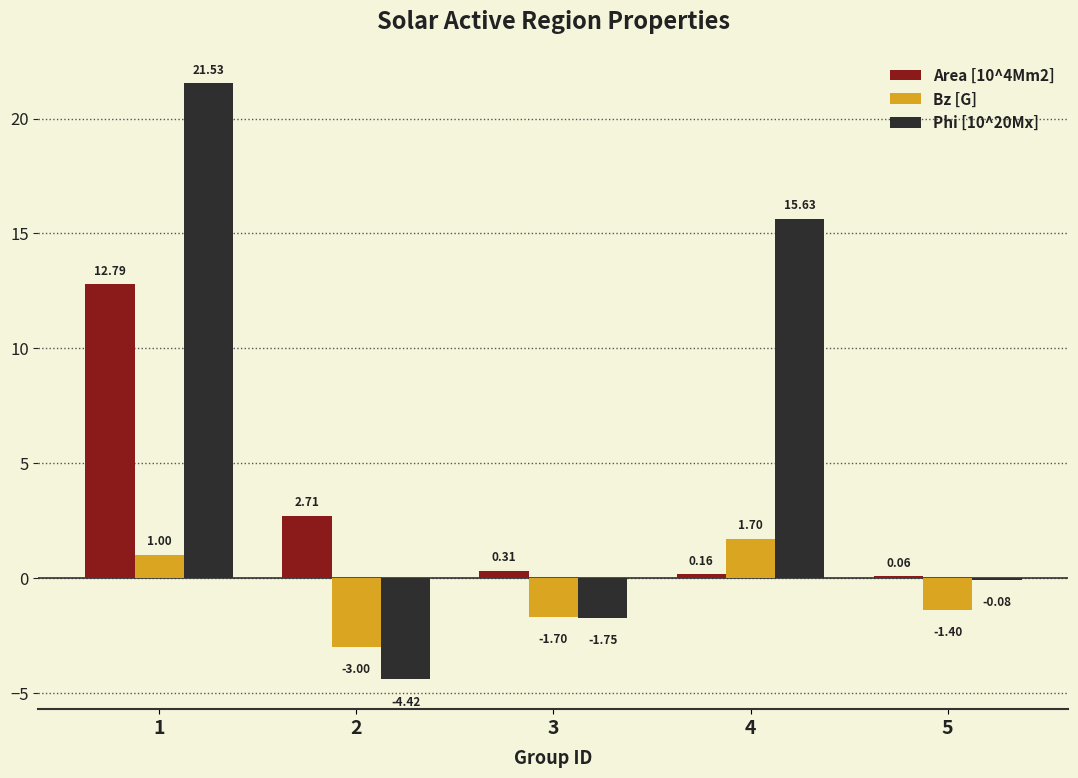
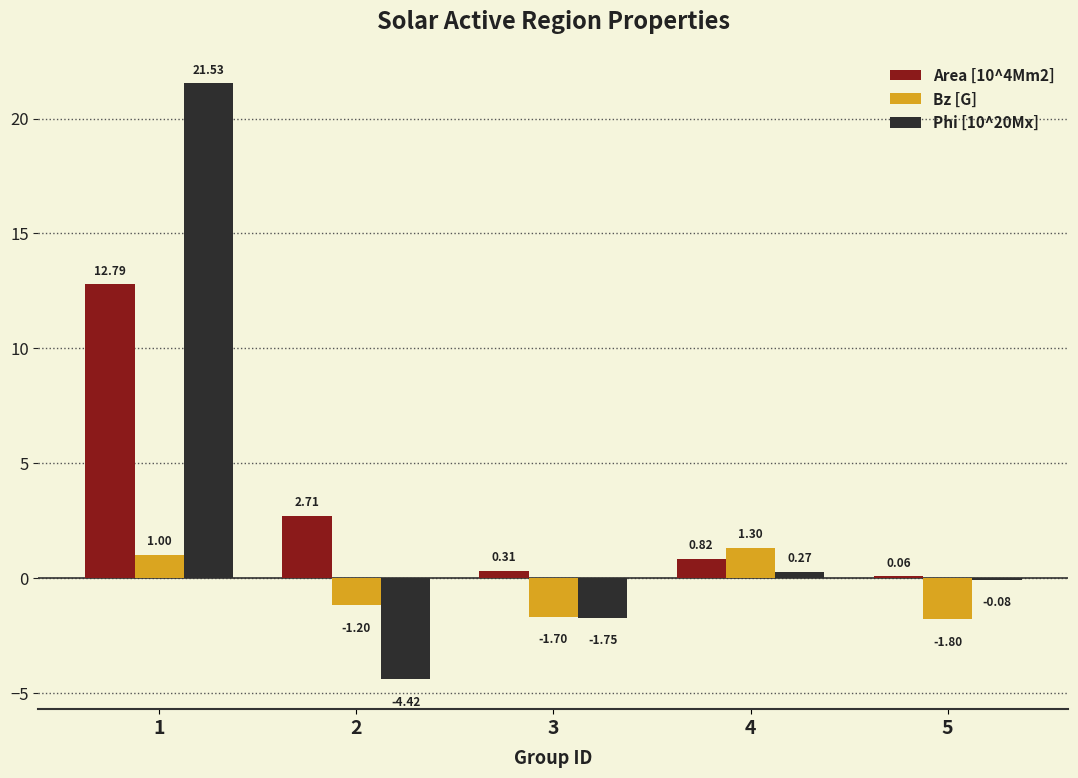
  {
    "Area [10^4Mm2]": {
      "1": 12.79,
      "2": 2.71,
      "3": 0.31,
-     "4": 0.16,
+     "4": 0.82,
      "5": 0.06
    },
    "Bz [G]": {
      "1": 1.00,
-     "2": -3.00,
+     "2": -1.20,
      "3": -1.70,
-     "4": 1.70,
-     "5": -1.40
+     "4": 1.30,
+     "5": -1.80
    },
    "Phi [10^20Mx]": {
      "1": 21.53,
      "2": -4.42,
      "3": -1.75,
-     "4": 15.63,
+     "4": 0.27,
      "5": -0.08
    }
  }
